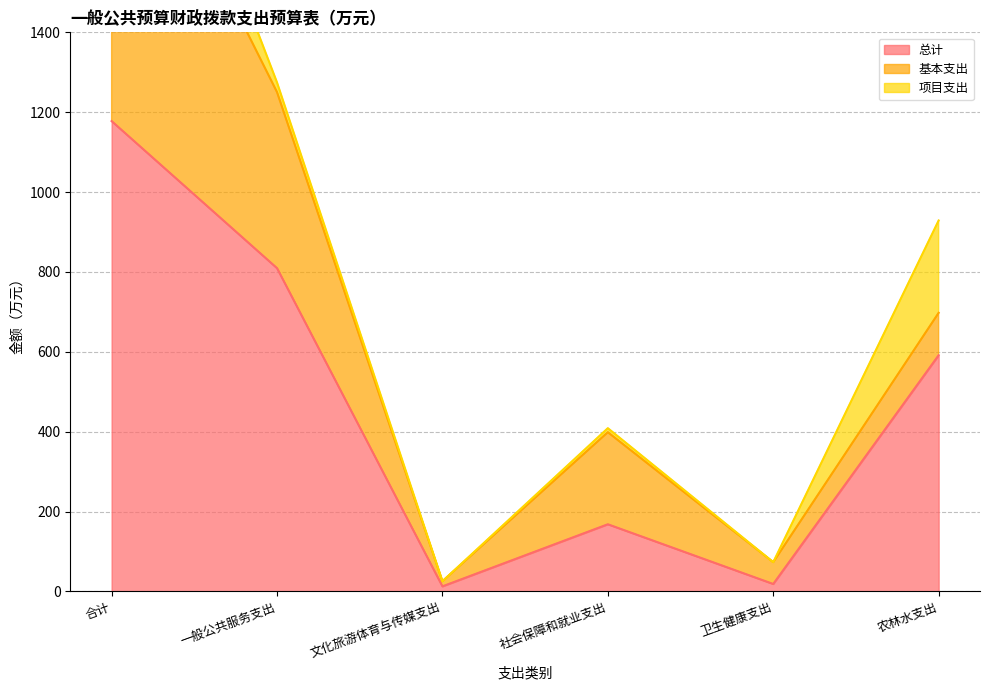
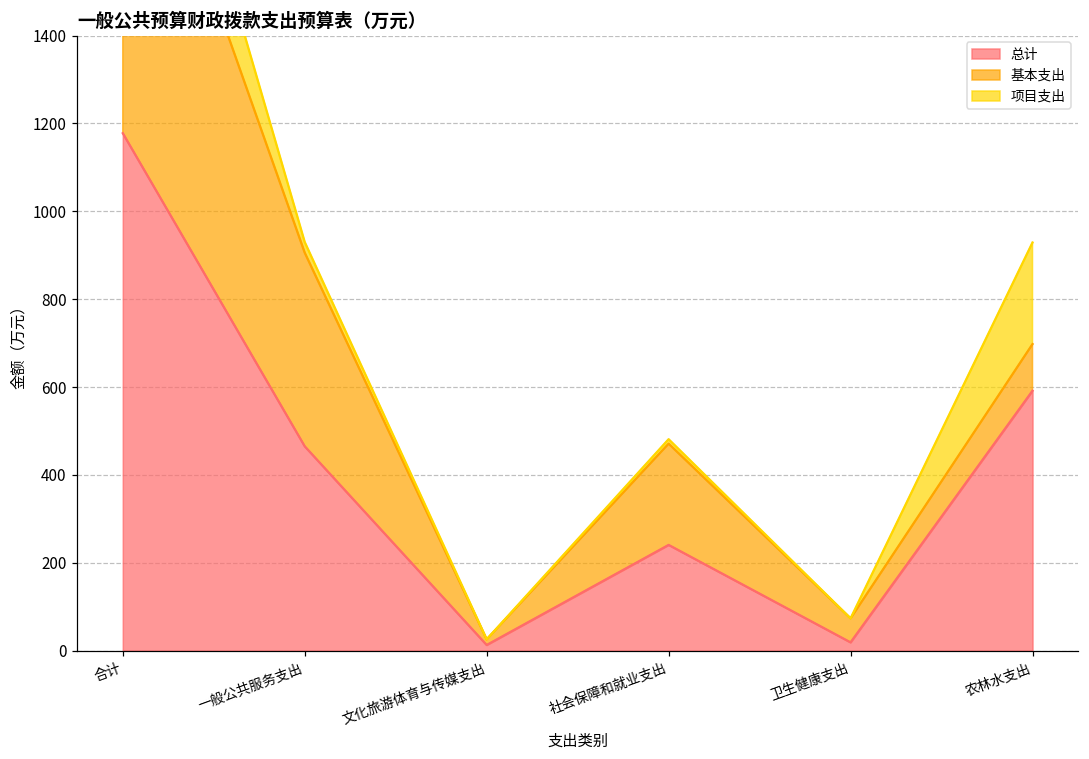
  {
    "总计": {
      "合计": 1180,
-     "一般公共服务支出": 810,
+     "一般公共服务支出": 470,
      "文化旅游体育与传媒支出": 10,
-     "社会保障和就业支出": 170,
+     "社会保障和就业支出": 240,
      "卫生健康支出": 20,
      "农林水支出": 590
    }
  }
